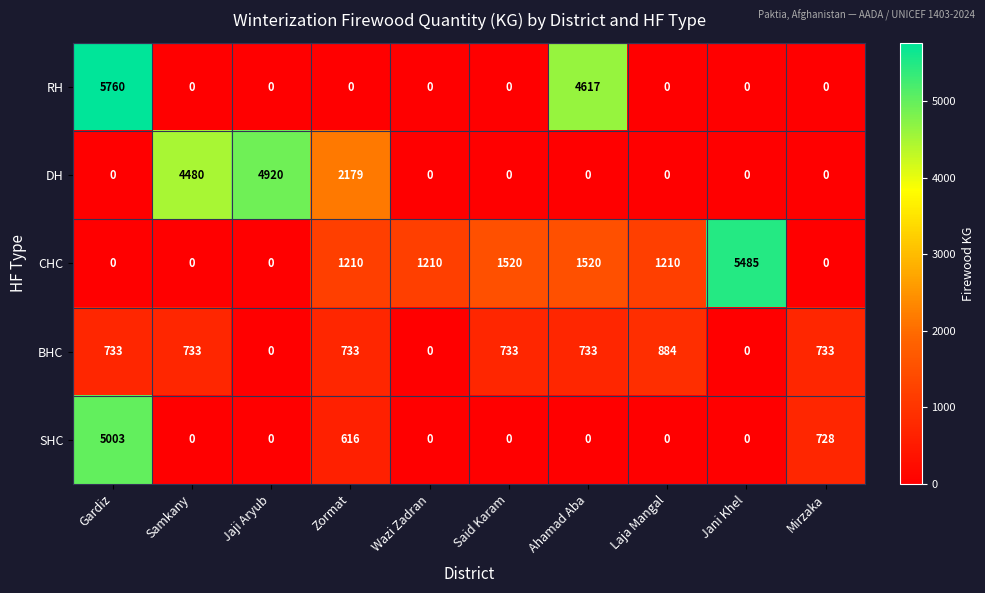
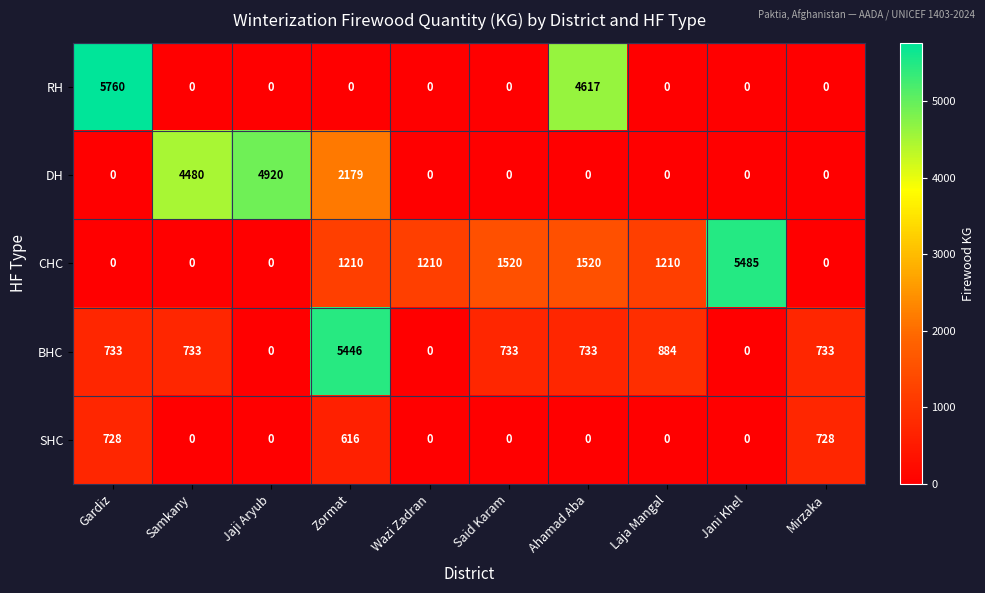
  {
    "RH": {
      "Gardiz": 5760,
      "Samkany": 0,
      "Jaji Aryub": 0,
      "Zormat": 0,
      "Wazi Zadran": 0,
      "Said Karam": 0,
      "Ahamad Aba": 4617,
      "Laja Mangal": 0,
      "Jani Khel": 0,
      "Mirzaka": 0
    },
    "DH": {
      "Gardiz": 0,
      "Samkany": 4480,
      "Jaji Aryub": 4920,
      "Zormat": 2179,
      "Wazi Zadran": 0,
      "Said Karam": 0,
      "Ahamad Aba": 0,
      "Laja Mangal": 0,
      "Jani Khel": 0,
      "Mirzaka": 0
    },
    "CHC": {
      "Gardiz": 0,
      "Samkany": 0,
      "Jaji Aryub": 0,
      "Zormat": 1210,
      "Wazi Zadran": 1210,
      "Said Karam": 1520,
      "Ahamad Aba": 1520,
      "Laja Mangal": 1210,
      "Jani Khel": 5485,
      "Mirzaka": 0
    },
    "BHC": {
      "Gardiz": 733,
      "Samkany": 733,
      "Jaji Aryub": 0,
-     "Zormat": 733,
+     "Zormat": 5446,
      "Wazi Zadran": 0,
      "Said Karam": 733,
      "Ahamad Aba": 733,
      "Laja Mangal": 884,
      "Jani Khel": 0,
      "Mirzaka": 733
    },
    "SHC": {
-     "Gardiz": 5003,
+     "Gardiz": 728,
      "Samkany": 0,
      "Jaji Aryub": 0,
      "Zormat": 616,
      "Wazi Zadran": 0,
      "Said Karam": 0,
      "Ahamad Aba": 0,
      "Laja Mangal": 0,
      "Jani Khel": 0,
      "Mirzaka": 728
    }
  }
